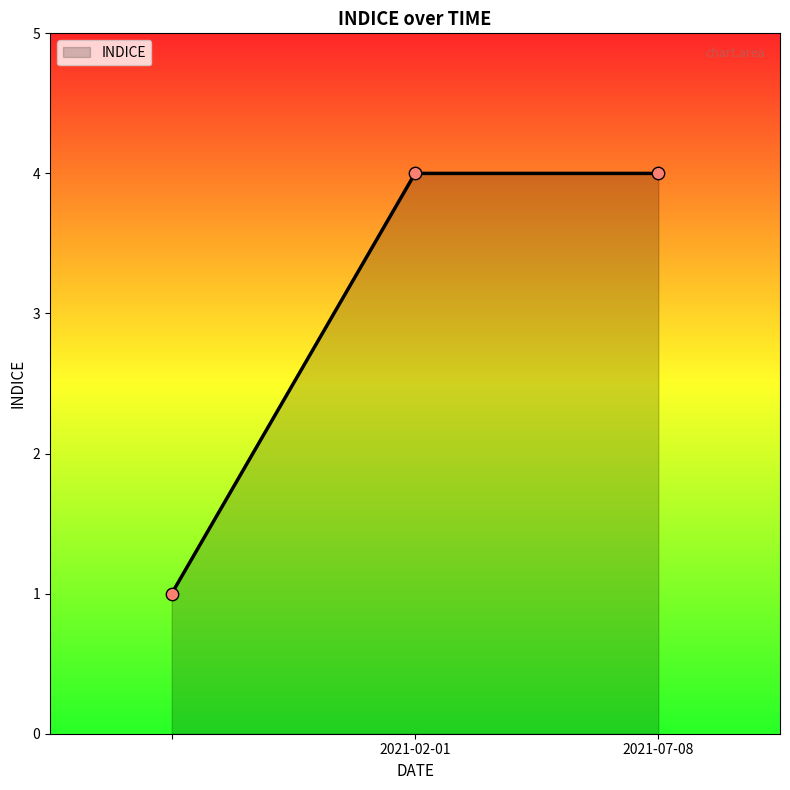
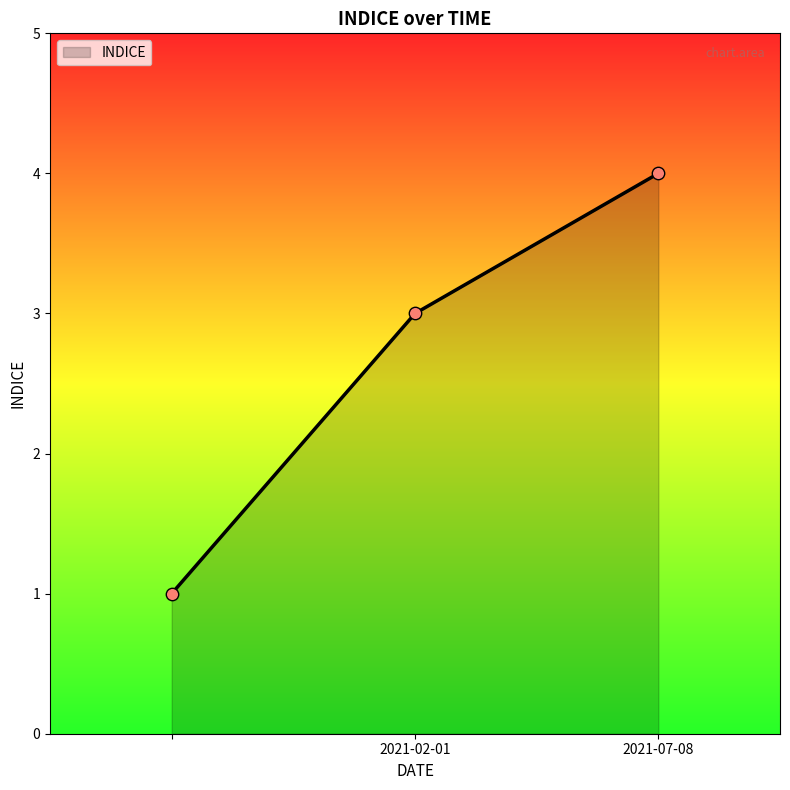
  {
-   "2021-02-01": 4,
+   "2021-02-01": 3,
    "2021-07-08": 4
  }
